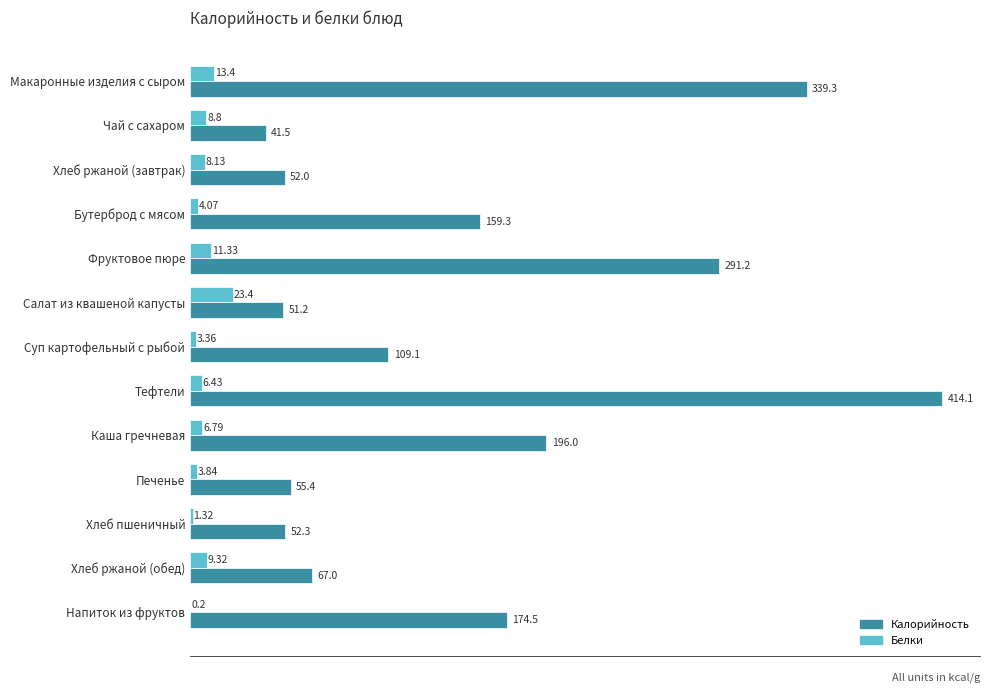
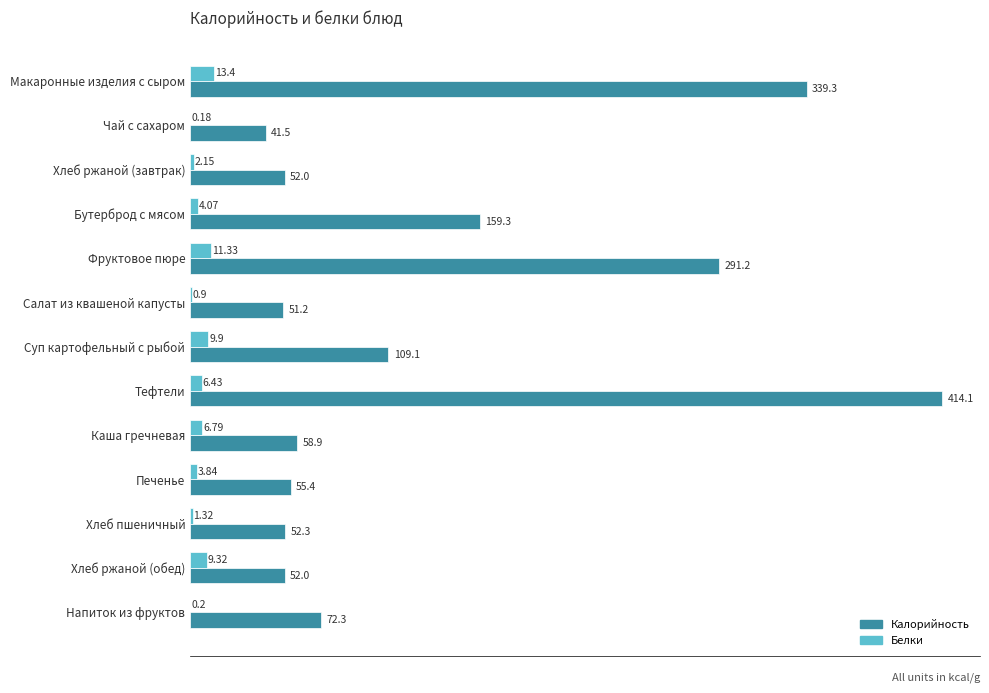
  {
    "Калорийность": {
      "Макаронные изделия с сыром": 339.3,
      "Чай с сахаром": 41.5,
      "Хлеб ржаной (завтрак)": 52.0,
      "Бутерброд с мясом": 159.3,
      "Фруктовое пюре": 291.2,
      "Салат из квашеной капусты": 51.2,
      "Суп картофельный с рыбой": 109.1,
      "Тефтели": 414.1,
-     "Каша гречневая": 196.0,
+     "Каша гречневая": 58.9,
      "Печенье": 55.4,
      "Хлеб пшеничный": 52.3,
-     "Хлеб ржаной (обед)": 67.0,
-     "Напиток из фруктов": 174.5
+     "Хлеб ржаной (обед)": 52.0,
+     "Напиток из фруктов": 72.3
    },
    "Белки": {
      "Макаронные изделия с сыром": 13.4,
-     "Чай с сахаром": 8.8,
-     "Хлеб ржаной (завтрак)": 8.13,
+     "Чай с сахаром": 0.18,
+     "Хлеб ржаной (завтрак)": 2.15,
      "Бутерброд с мясом": 4.07,
      "Фруктовое пюре": 11.33,
-     "Салат из квашеной капусты": 23.4,
-     "Суп картофельный с рыбой": 3.36,
+     "Салат из квашеной капусты": 0.9,
+     "Суп картофельный с рыбой": 9.9,
      "Тефтели": 6.43,
      "Каша гречневая": 6.79,
      "Печенье": 3.84,
      "Хлеб пшеничный": 1.32,
      "Хлеб ржаной (обед)": 9.32,
      "Напиток из фруктов": 0.2
    }
  }
